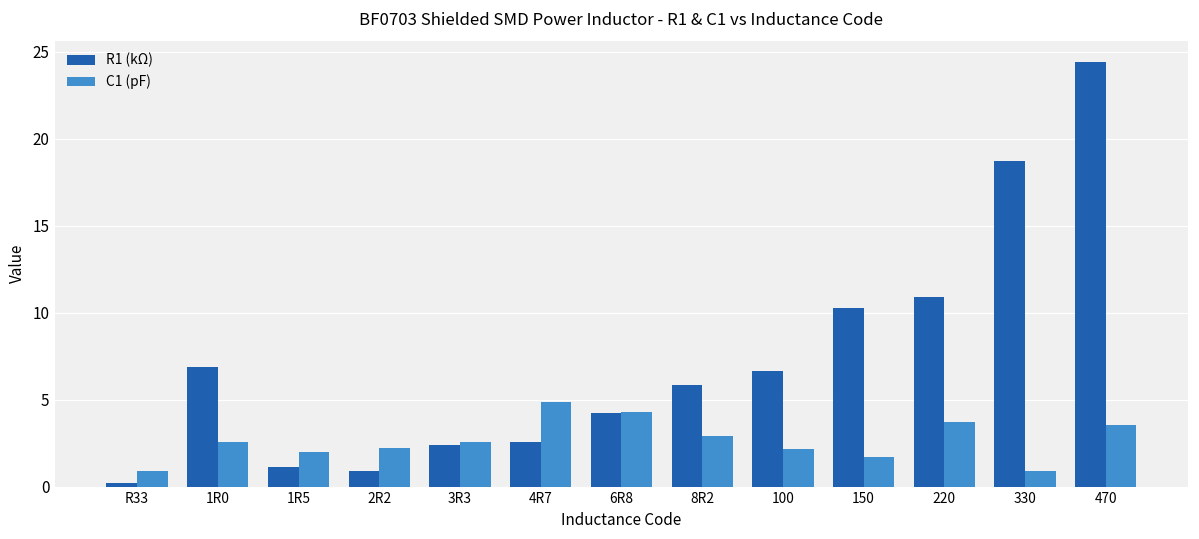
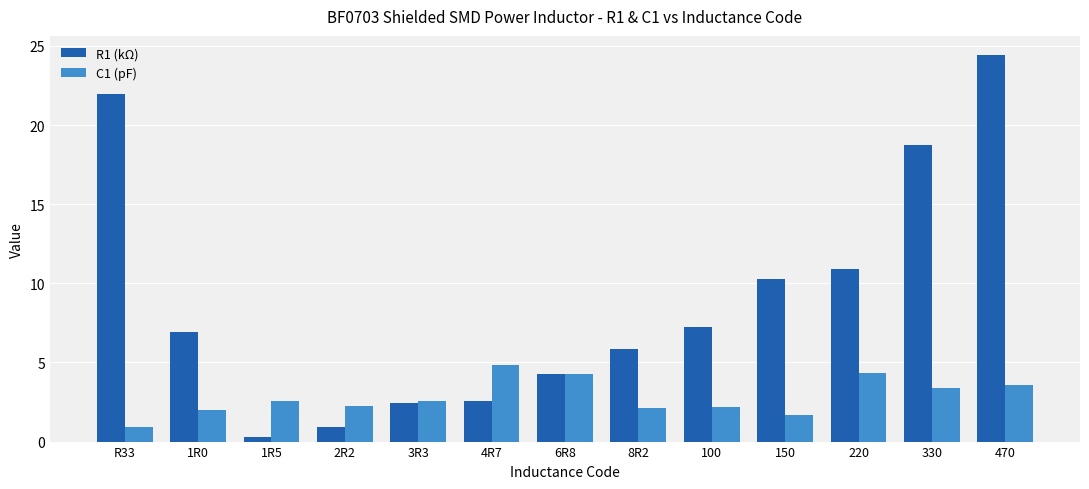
  {
    "R1 (kΩ)": {
-     "R33": 0.2,
+     "R33": 21.9,
      "1R0": 6.9,
-     "1R5": 1.1,
+     "1R5": 0.3,
      "2R2": 0.9,
      "3R3": 2.4,
      "4R7": 2.6,
      "6R8": 4.3,
      "8R2": 5.9,
-     "100": 6.7,
+     "100": 7.3,
      "150": 10.3,
      "220": 10.9,
      "330": 18.7,
      "470": 24.4
    },
    "C1 (pF)": {
      "R33": 0.9,
-     "1R0": 2.6,
-     "1R5": 2.0,
+     "1R0": 2.0,
+     "1R5": 2.6,
      "2R2": 2.3,
      "3R3": 2.6,
      "4R7": 4.9,
      "6R8": 4.3,
-     "8R2": 2.9,
+     "8R2": 2.1,
      "100": 2.2,
      "150": 1.7,
-     "220": 3.7,
-     "330": 0.9,
+     "220": 4.4,
+     "330": 3.4,
      "470": 3.6
    }
  }
